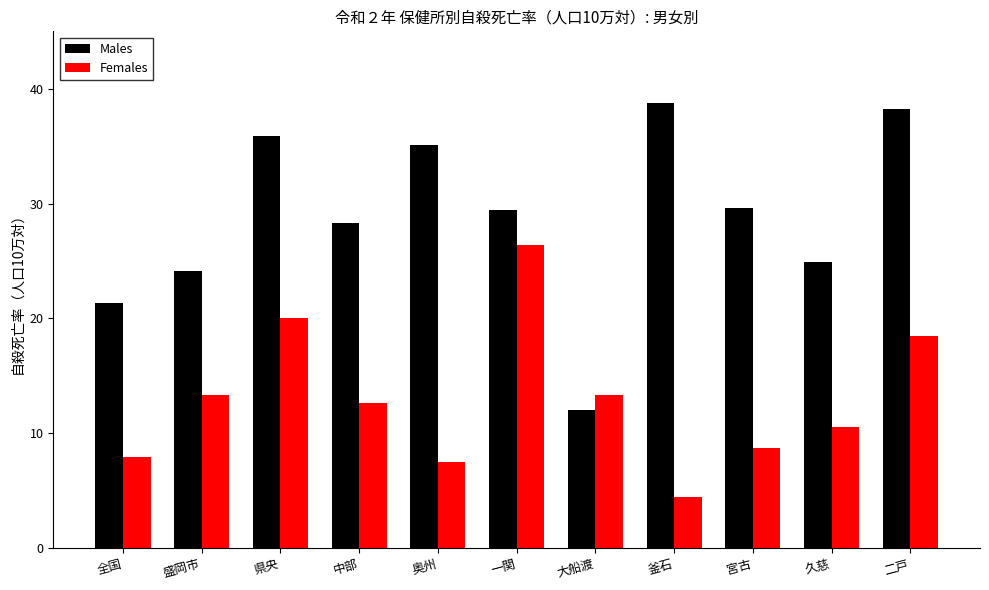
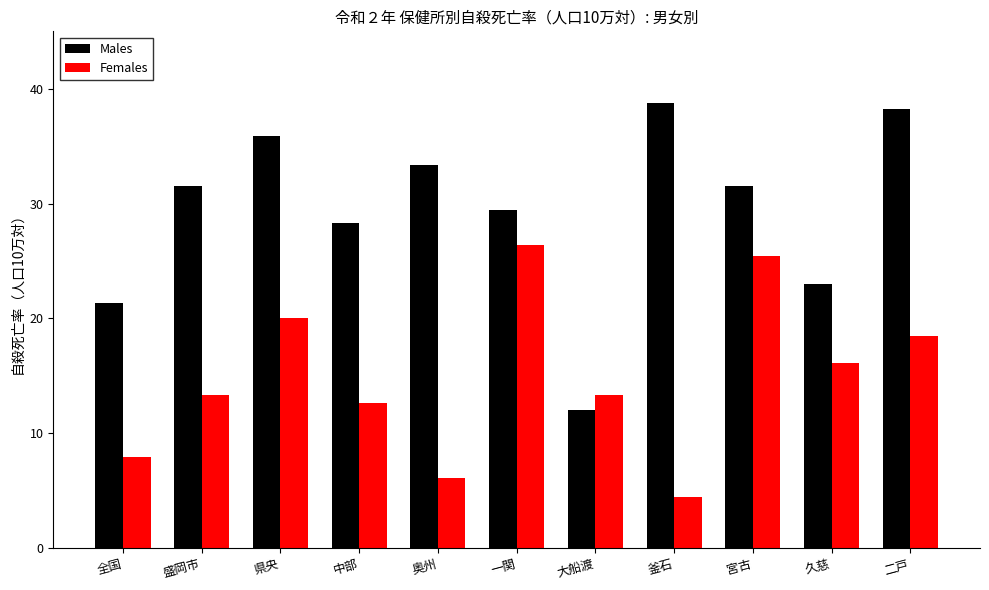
  {
    "Males": {
      "全国": 21.3,
-     "盛岡市": 24.1,
+     "盛岡市": 31.5,
      "県央": 35.9,
      "中部": 28.3,
-     "奥州": 35.1,
+     "奥州": 33.4,
      "一関": 29.4,
      "大船渡": 12.0,
      "釜石": 38.8,
-     "宮古": 29.6,
-     "久慈": 24.9,
+     "宮古": 31.5,
+     "久慈": 23.0,
      "二戸": 38.2
    },
    "Females": {
      "全国": 7.9,
      "盛岡市": 13.3,
      "県央": 20.0,
      "中部": 12.6,
-     "奥州": 7.5,
+     "奥州": 6.1,
      "一関": 26.4,
      "大船渡": 13.3,
      "釜石": 4.4,
-     "宮古": 8.7,
-     "久慈": 10.5,
+     "宮古": 25.4,
+     "久慈": 16.1,
      "二戸": 18.5
    }
  }
